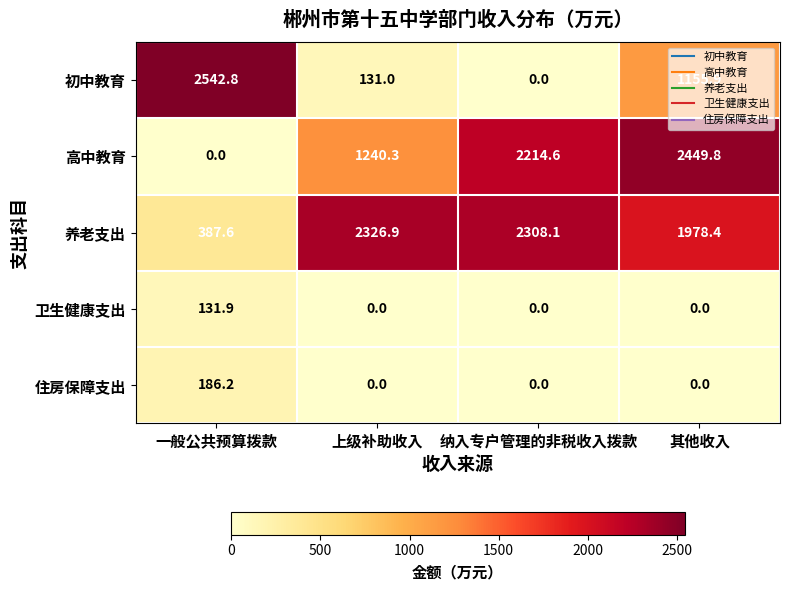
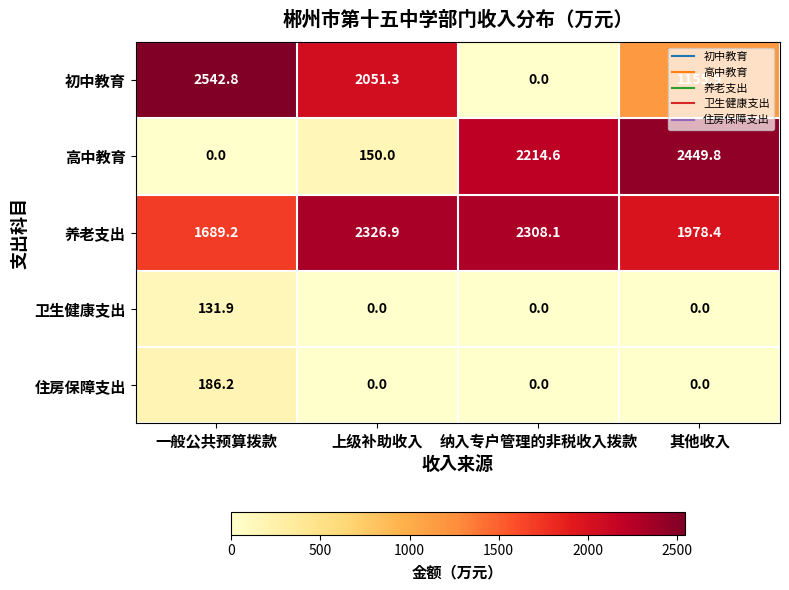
  {
    "初中教育": {
      "一般公共预算拨款": 2542.8,
-     "上级补助收入": 131.0,
+     "上级补助收入": 2051.3,
      "纳入专户管理的非税收入拨款": 0.0
    },
    "高中教育": {
      "一般公共预算拨款": 0.0,
-     "上级补助收入": 1240.3,
+     "上级补助收入": 150.0,
      "纳入专户管理的非税收入拨款": 2214.6,
      "其他收入": 2449.8
    },
    "养老支出": {
-     "一般公共预算拨款": 387.6,
+     "一般公共预算拨款": 1689.2,
      "上级补助收入": 2326.9,
      "纳入专户管理的非税收入拨款": 2308.1,
      "其他收入": 1978.4
    },
    "卫生健康支出": {
      "一般公共预算拨款": 131.9,
      "上级补助收入": 0.0,
      "纳入专户管理的非税收入拨款": 0.0,
      "其他收入": 0.0
    },
    "住房保障支出": {
      "一般公共预算拨款": 186.2,
      "上级补助收入": 0.0,
      "纳入专户管理的非税收入拨款": 0.0,
      "其他收入": 0.0
    }
  }
